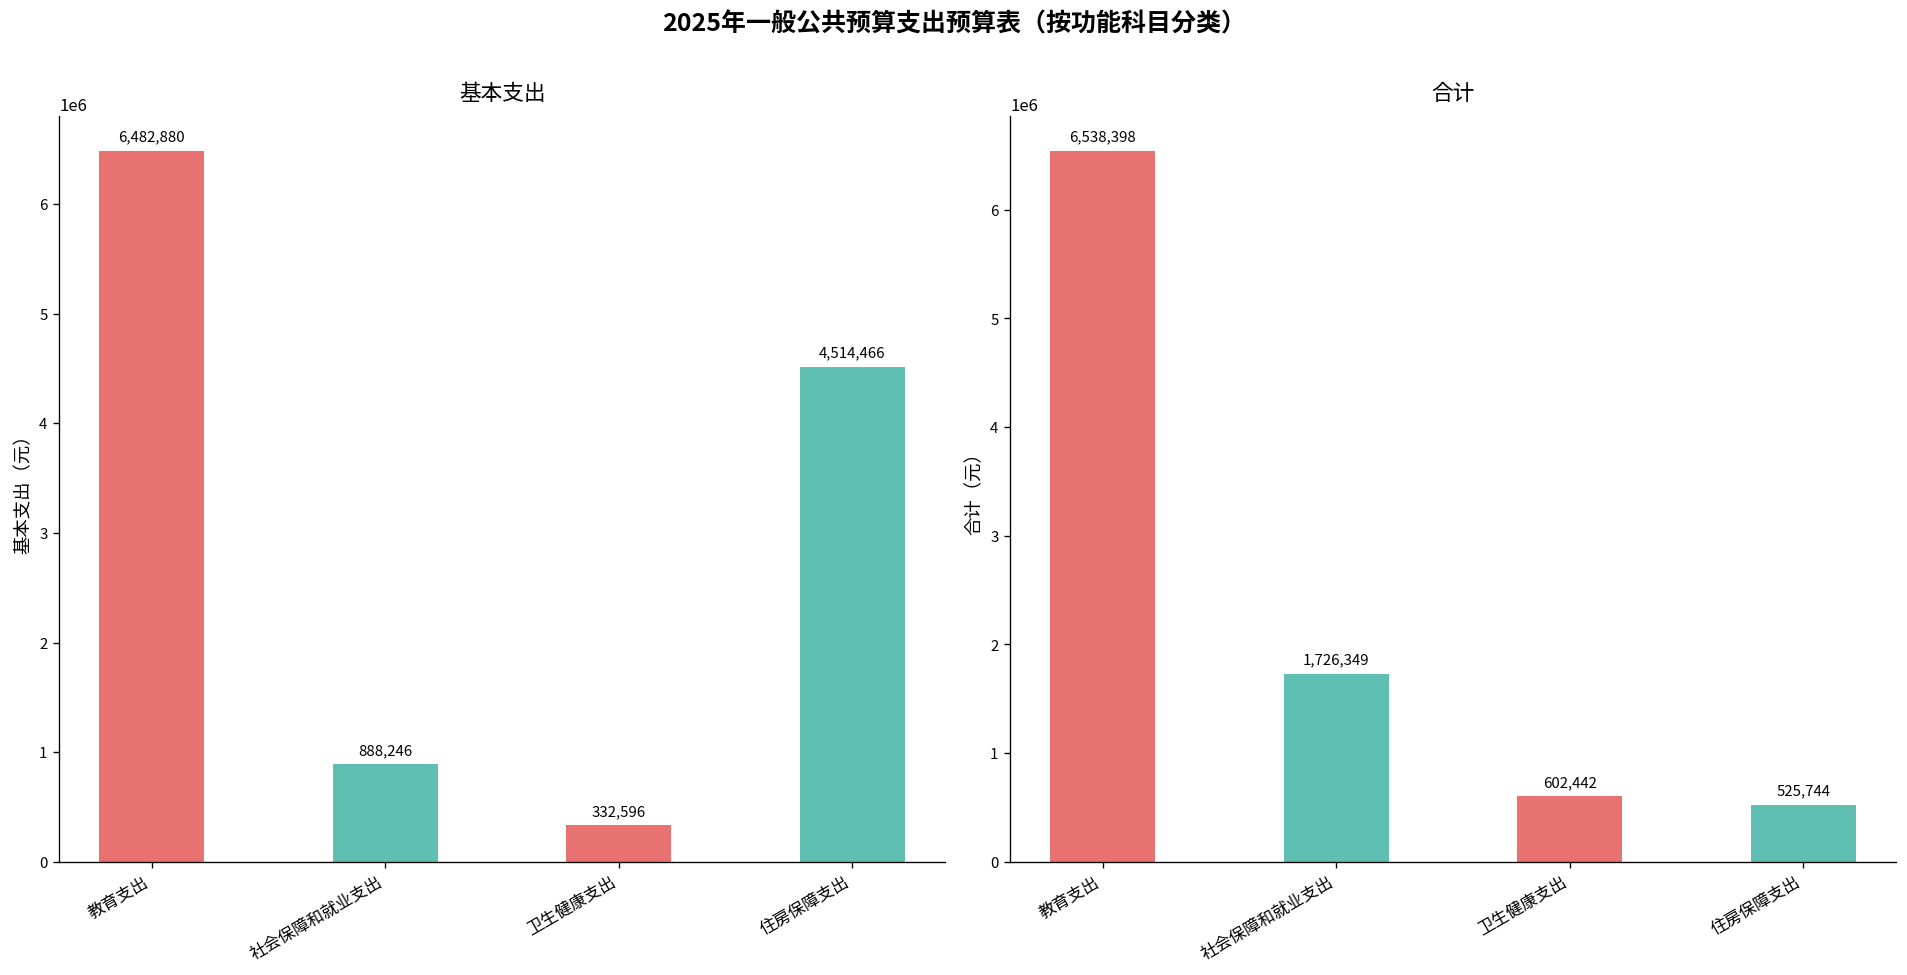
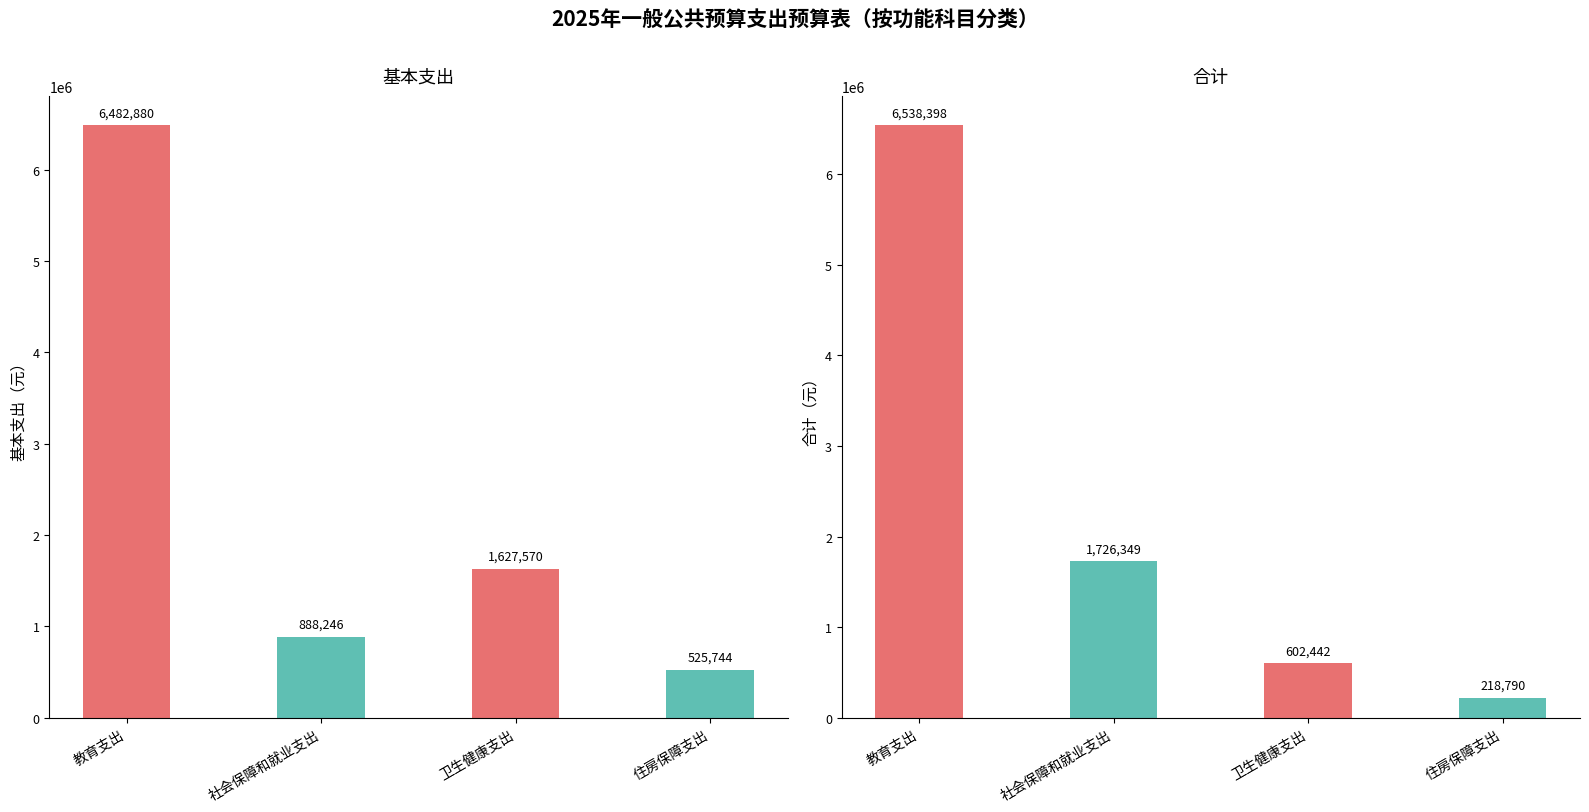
  {
    "基本支出": {
      "教育支出": "6,482,880",
      "社会保障和就业支出": "888,246",
-     "卫生健康支出": "332,596",
-     "住房保障支出": "4,514,466"
+     "卫生健康支出": "1,627,570",
+     "住房保障支出": "525,744"
    },
    "合计": {
      "教育支出": "6,538,398",
      "社会保障和就业支出": "1,726,349",
      "卫生健康支出": "602,442",
-     "住房保障支出": "525,744"
+     "住房保障支出": "218,790"
    }
  }
